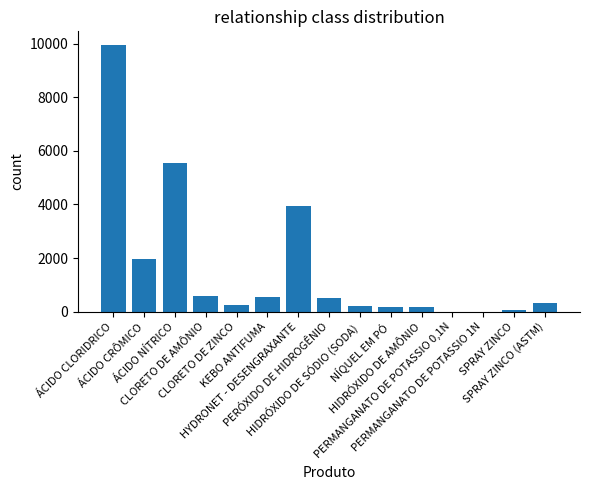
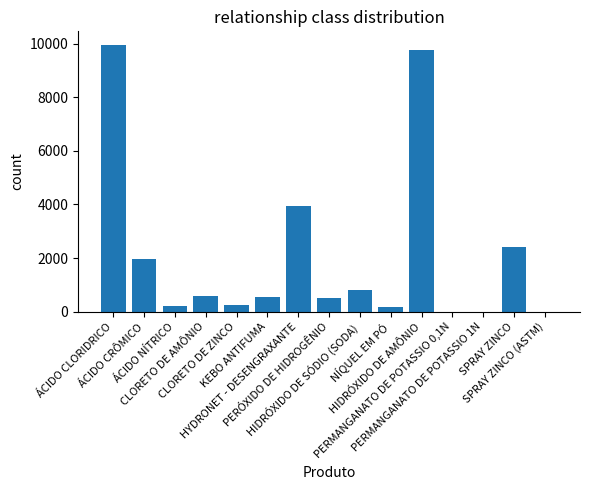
  {
    "ÁCIDO CLORIDRICO": 10000,
    "ÁCIDO CRÔMICO": 2000,
-   "ÁCIDO NÍTRICO": 5600,
+   "ÁCIDO NÍTRICO": 200,
    "CLORETO DE AMÔNIO": 600,
    "CLORETO DE ZINCO": 300,
    "KEBO ANTIFUMA": 500,
    "HYDRONET - DESENGRAXANTE": 4000,
    "PERÓXIDO DE HIDROGÊNIO": 500,
-   "HIDRÓXIDO DE SÓDIO (SODA)": 200,
+   "HIDRÓXIDO DE SÓDIO (SODA)": 800,
    "NÍQUEL EM PÓ": 200,
-   "HIDRÓXIDO DE AMÔNIO": 200,
-   "SPRAY ZINCO": 0,
-   "SPRAY ZINCO (ASTM)": 300
+   "HIDRÓXIDO DE AMÔNIO": 9800,
+   "SPRAY ZINCO": 2400,
+   "SPRAY ZINCO (ASTM)": 0
  }
